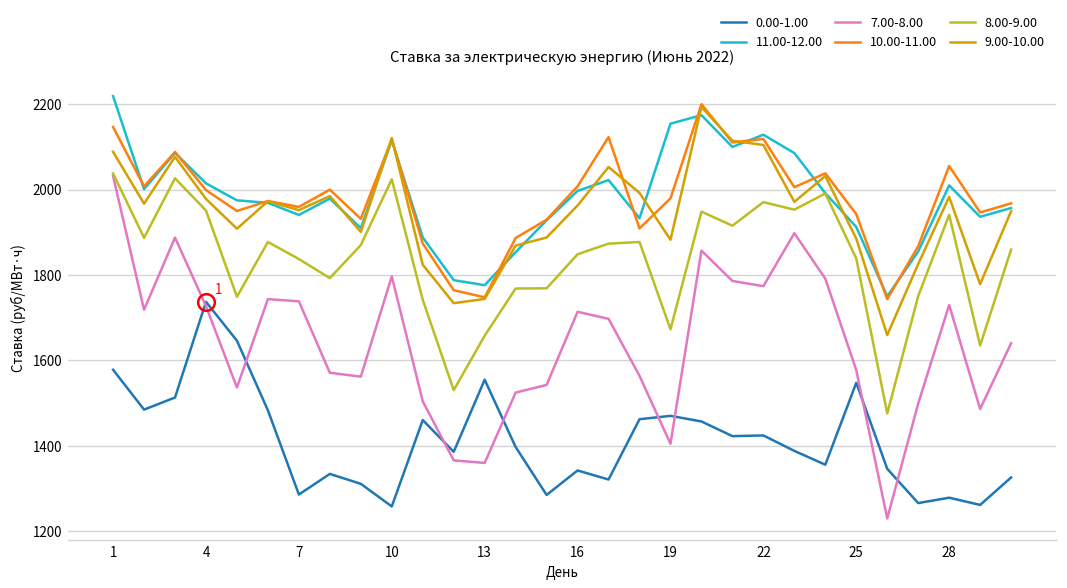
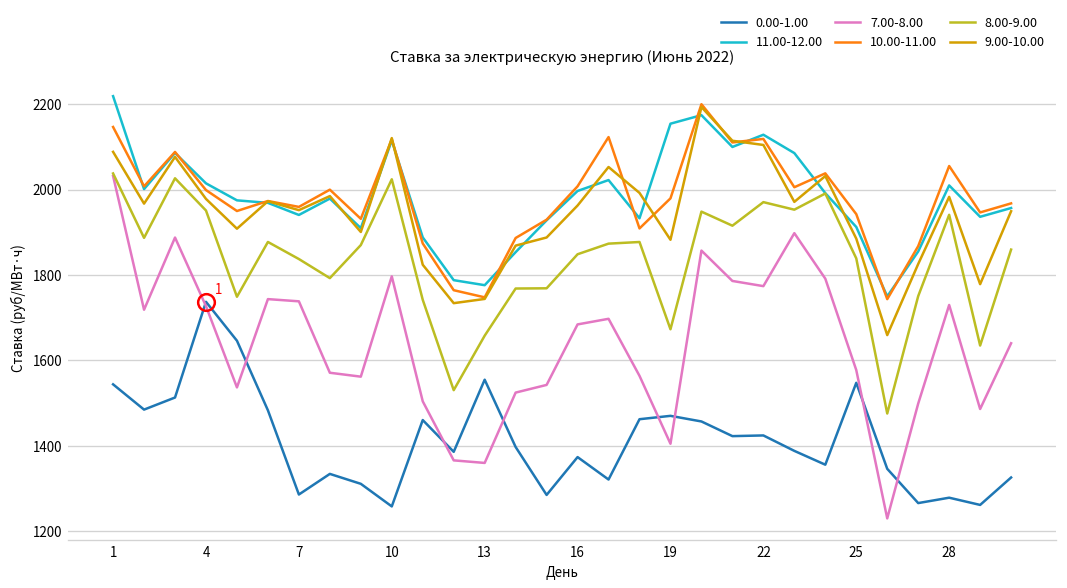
  {
    "0.00-1.00": {
-     "1": 1580,
+     "1": 1540,
      "7": 1290,
      "10": 1260,
      "13": 1550,
-     "16": 1340,
+     "16": 1370,
      "19": 1470,
      "22": 1420,
      "25": 1550,
      "28": 1280
    },
    "11.00-12.00": {
      "1": 2220,
      "4": 2010,
      "7": 1940,
      "13": 1780,
      "16": 2000,
      "19": 2150,
      "22": 2130,
      "25": 1910,
      "28": 2010
    },
    "7.00-8.00": {
      "4": 1730,
      "7": 1740,
      "10": 1800,
      "13": 1360,
-     "16": 1710,
+     "16": 1680,
      "19": 1400,
      "22": 1770,
      "25": 1580,
      "28": 1730
    }
  }
